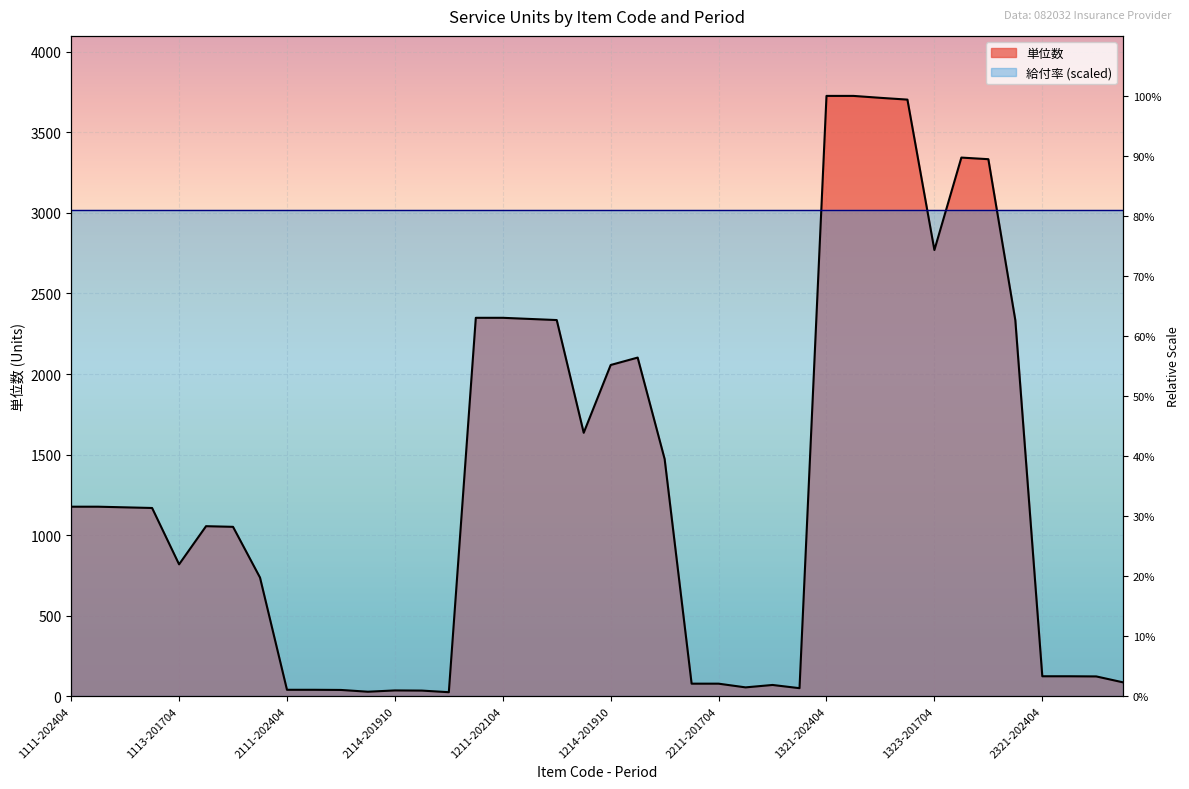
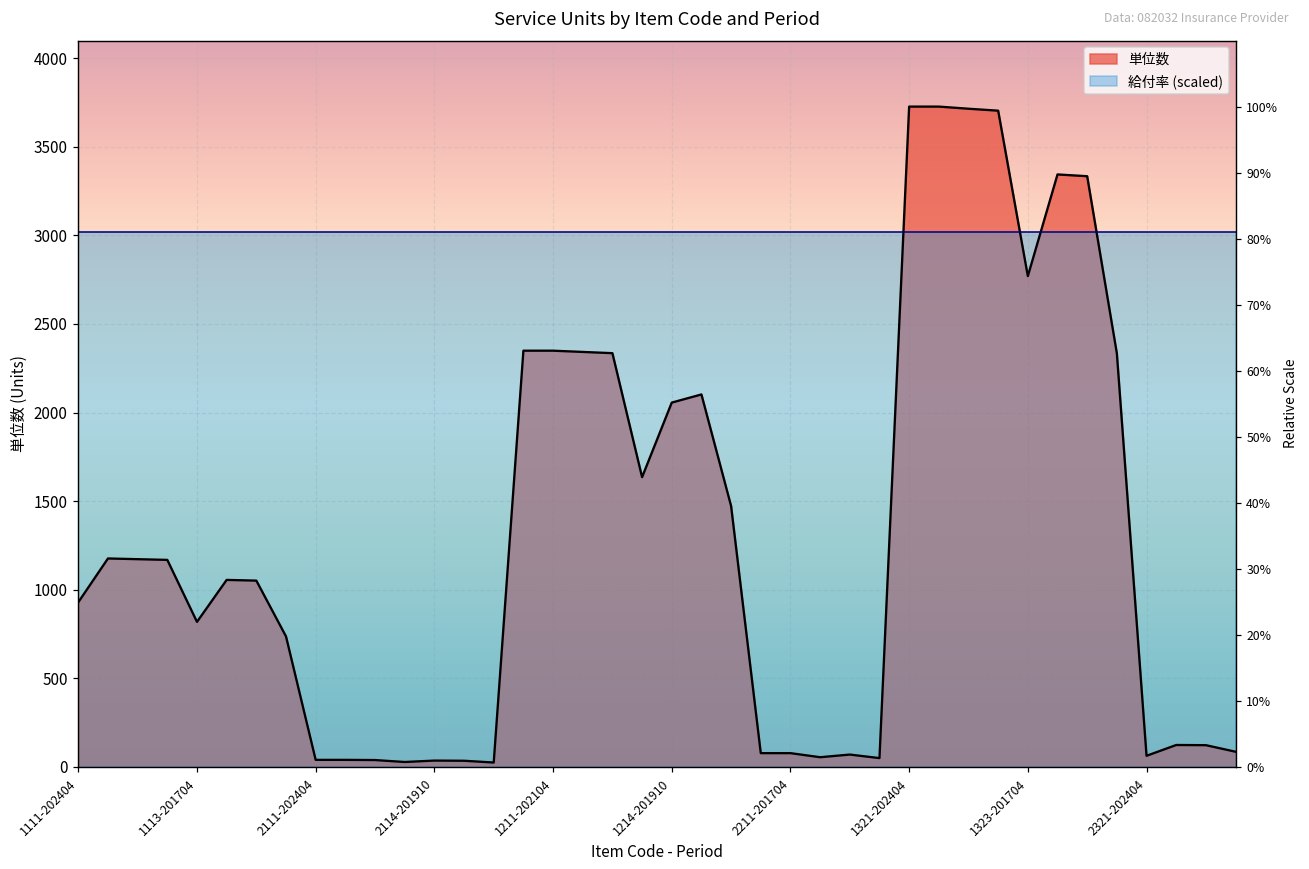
  {
    "単位数": {
-     "1111-202404": 1180,
+     "1111-202404": 930,
      "1113-201704": 820,
      "2111-202404": 40,
      "2114-201910": 40,
      "1211-202104": 2350,
      "1214-201910": 2060,
      "2211-201704": 80,
      "1321-202404": 3730,
      "1323-201704": 2770,
-     "2321-202404": 120
+     "2321-202404": 60
    },
    "給付率 (scaled)": {
      "1111-202404": 3020,
      "1113-201704": 3020,
      "2111-202404": 3020,
      "2114-201910": 3020,
      "1211-202104": 3020,
      "1214-201910": 3020,
      "2211-201704": 3020,
      "1321-202404": 3020,
      "1323-201704": 3020,
      "2321-202404": 3020
    }
  }
